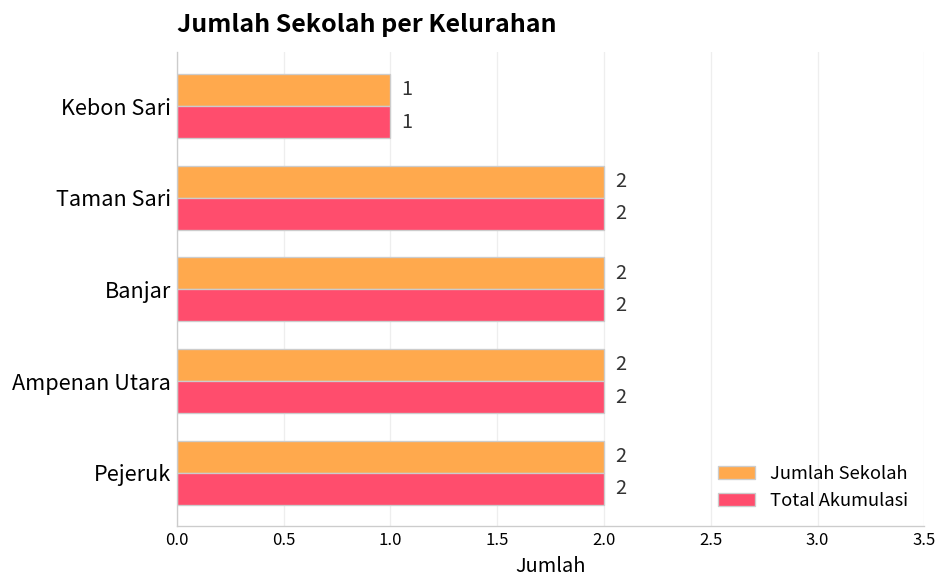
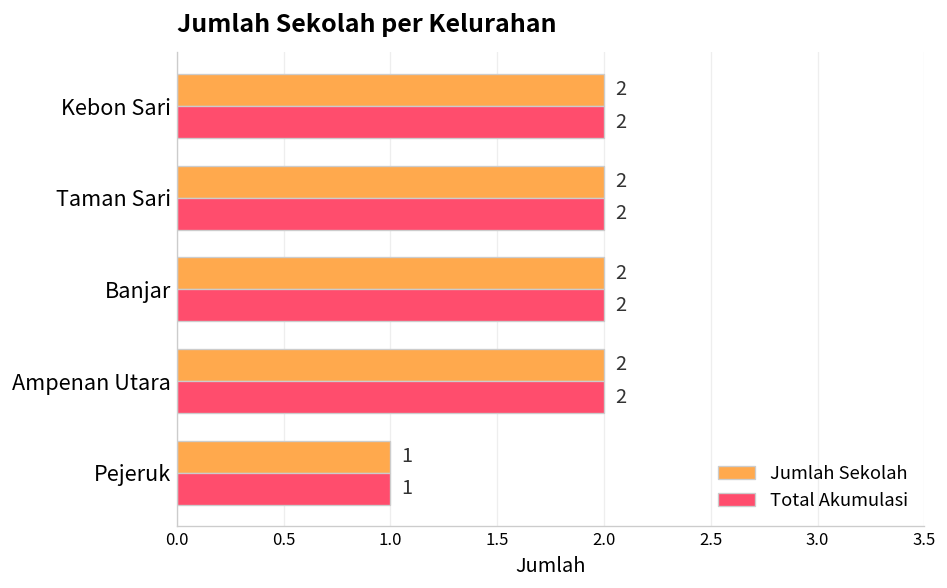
  {
    "Jumlah Sekolah": {
-     "Kebon Sari": 1,
+     "Kebon Sari": 2,
      "Taman Sari": 2,
      "Banjar": 2,
      "Ampenan Utara": 2,
-     "Pejeruk": 2
+     "Pejeruk": 1
    },
    "Total Akumulasi": {
-     "Kebon Sari": 1,
+     "Kebon Sari": 2,
      "Taman Sari": 2,
      "Banjar": 2,
      "Ampenan Utara": 2,
-     "Pejeruk": 2
+     "Pejeruk": 1
    }
  }
